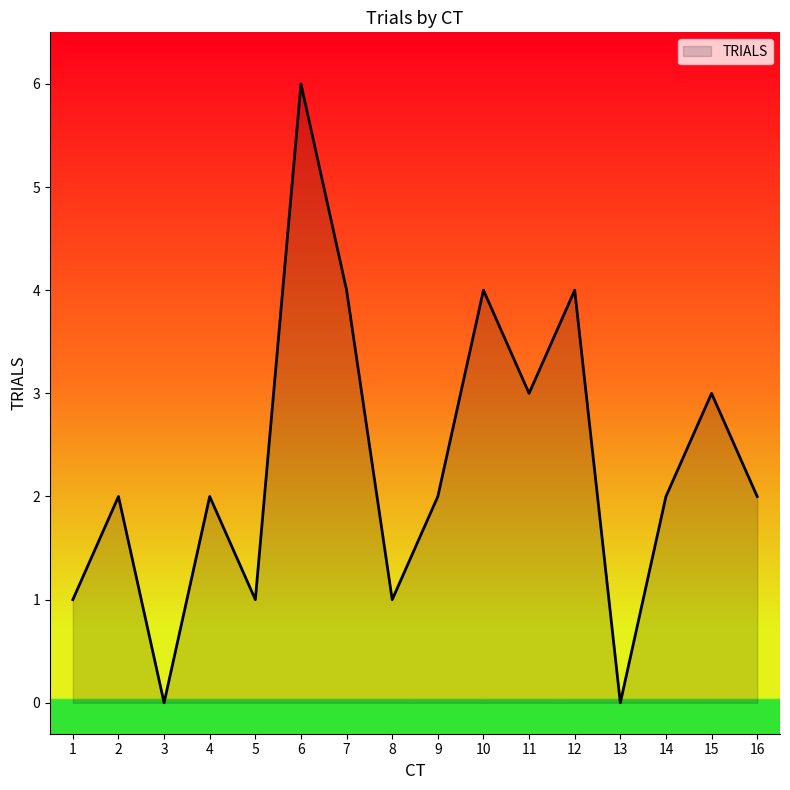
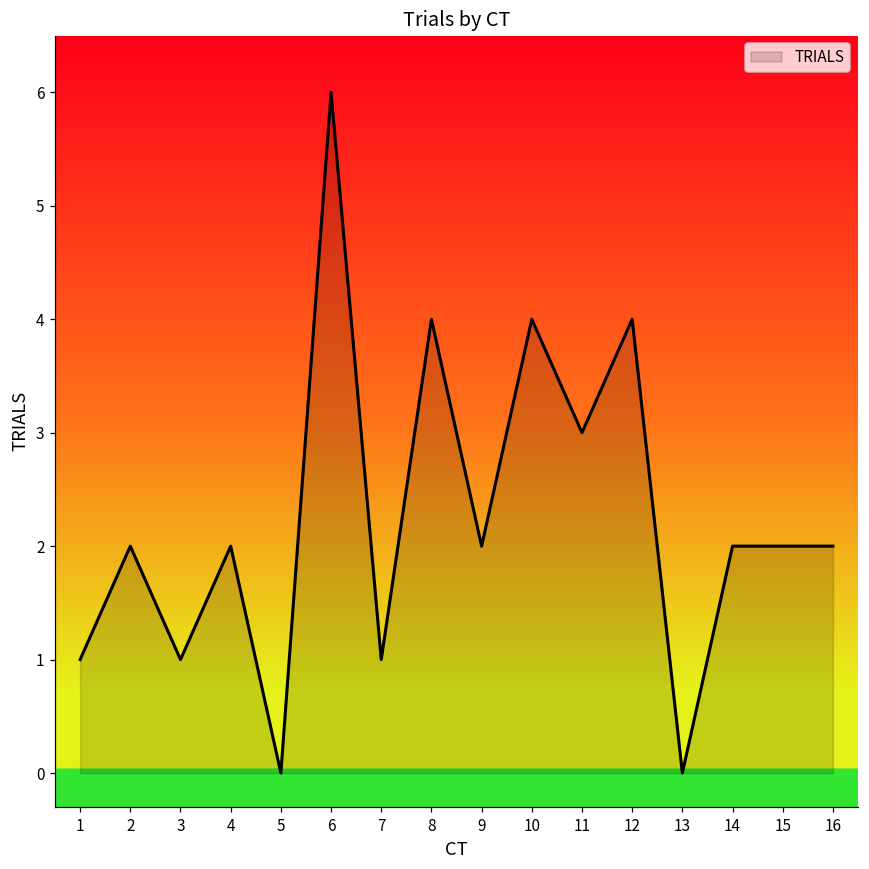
  {
    "1": 1,
    "2": 2,
-   "3": 0,
+   "3": 1,
    "4": 2,
-   "5": 1,
+   "5": 0,
    "6": 6,
-   "7": 4,
-   "8": 1,
+   "7": 1,
+   "8": 4,
    "9": 2,
    "10": 4,
    "11": 3,
    "12": 4,
    "13": 0,
    "14": 2,
-   "15": 3,
+   "15": 2,
    "16": 2
  }
